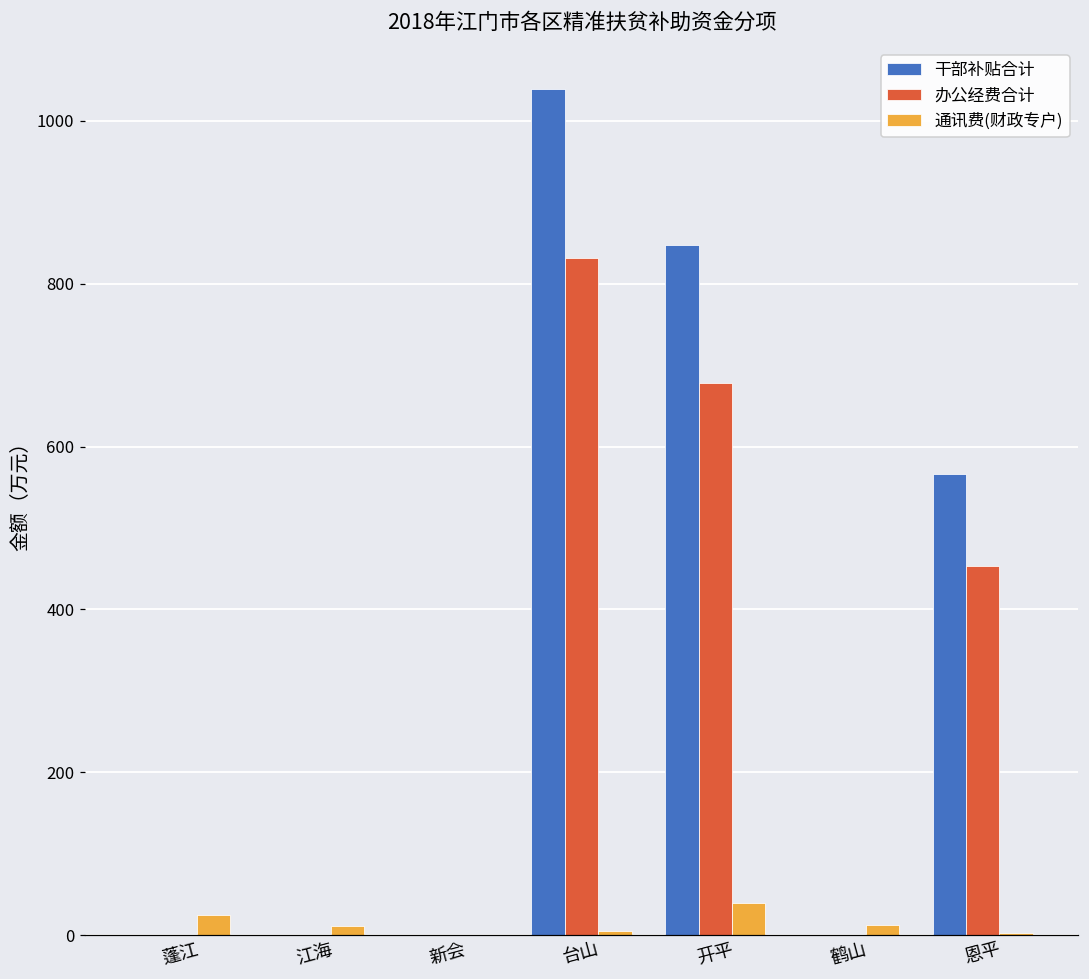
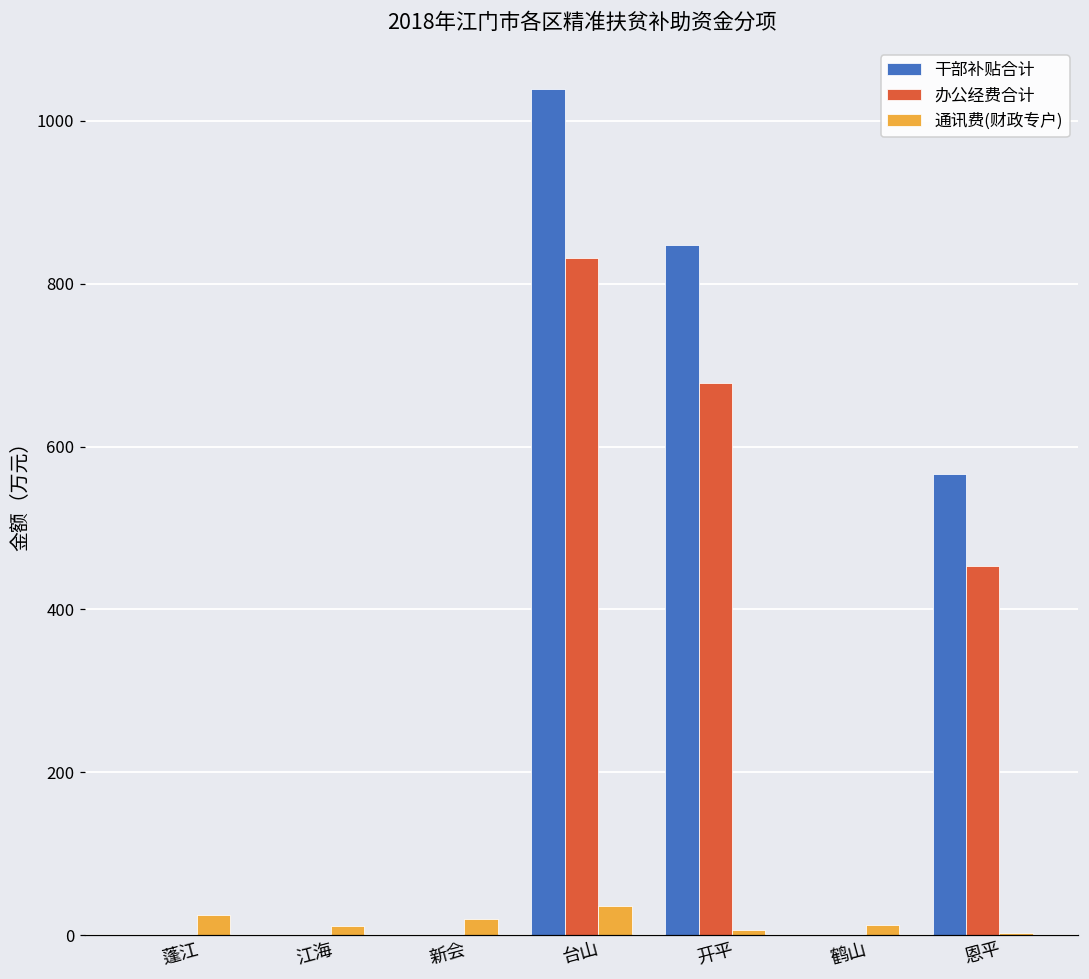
  {
    "干部补贴合计": {
      "蓬江": 0,
      "江海": 0,
      "新会": 0,
      "台山": 1040,
      "开平": 850,
      "鹤山": 0,
      "恩平": 570
    },
    "办公经费合计": {
      "蓬江": 0,
      "江海": 0,
      "新会": 0,
      "台山": 830,
      "开平": 680,
      "鹤山": 0,
      "恩平": 450
    },
    "通讯费(财政专户)": {
      "蓬江": 30,
      "江海": 10,
-     "新会": 0,
-     "台山": 0,
-     "开平": 40,
+     "新会": 20,
+     "台山": 40,
+     "开平": 10,
      "鹤山": 10
    }
  }
